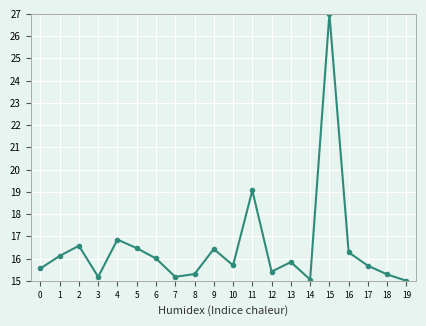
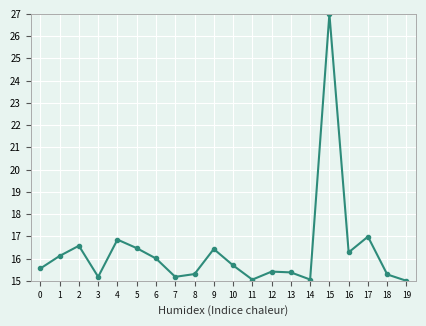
  {
    "0": 15.6,
    "1": 16.1,
    "2": 16.6,
    "3": 15.2,
    "4": 16.9,
    "5": 16.5,
    "6": 16.0,
    "7": 15.2,
    "8": 15.3,
    "9": 16.4,
    "10": 15.7,
-   "11": 19.1,
+   "11": 15.1,
    "12": 15.4,
-   "13": 15.8,
+   "13": 15.4,
    "14": 15.1,
    "15": 27.0,
    "16": 16.3,
-   "17": 15.7,
+   "17": 17.0,
    "18": 15.3,
    "19": 15.0
  }
